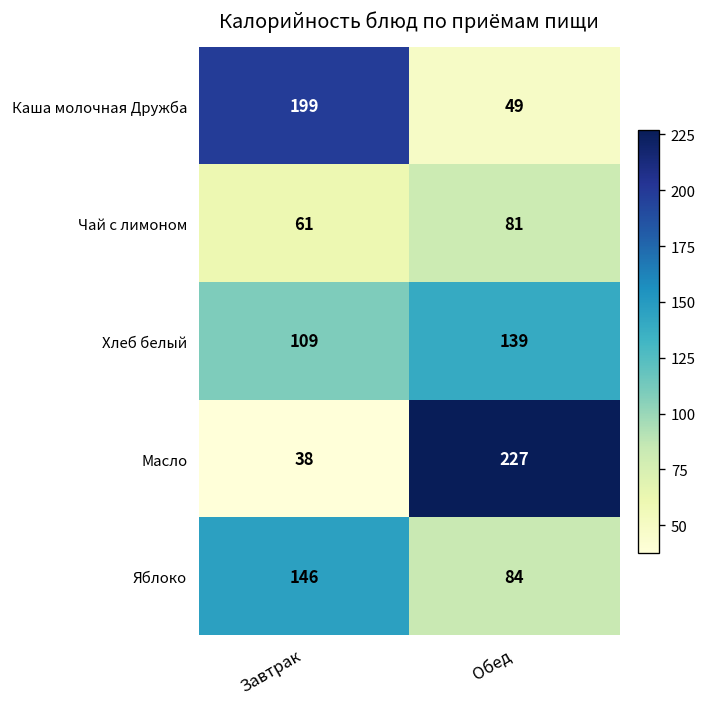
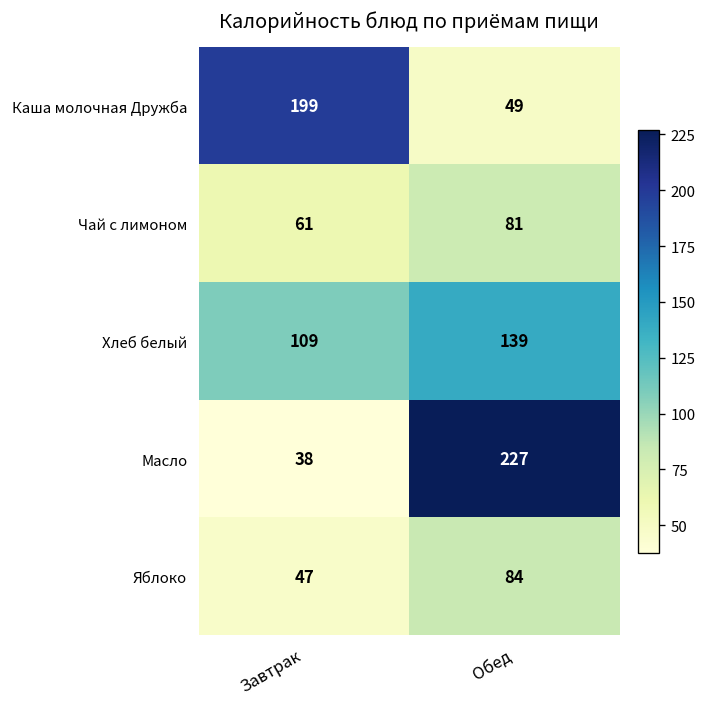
  {
    "Каша молочная Дружба": {
      "Завтрак": 199,
      "Обед": 49
    },
    "Чай с лимоном": {
      "Завтрак": 61,
      "Обед": 81
    },
    "Хлеб белый": {
      "Завтрак": 109,
      "Обед": 139
    },
    "Масло": {
      "Завтрак": 38,
      "Обед": 227
    },
    "Яблоко": {
-     "Завтрак": 146,
+     "Завтрак": 47,
      "Обед": 84
    }
  }
